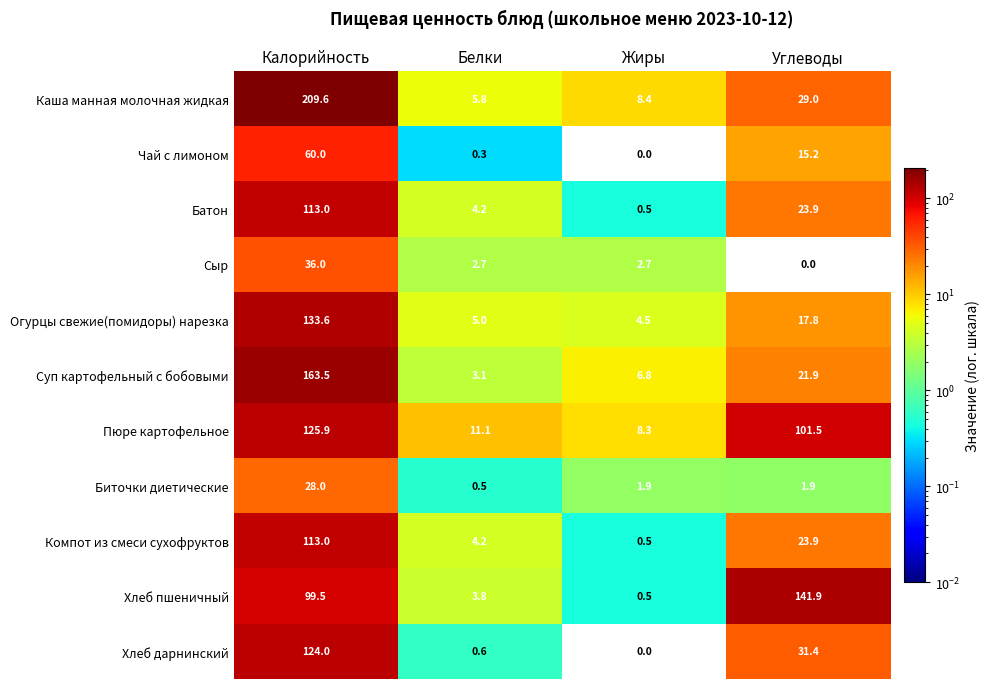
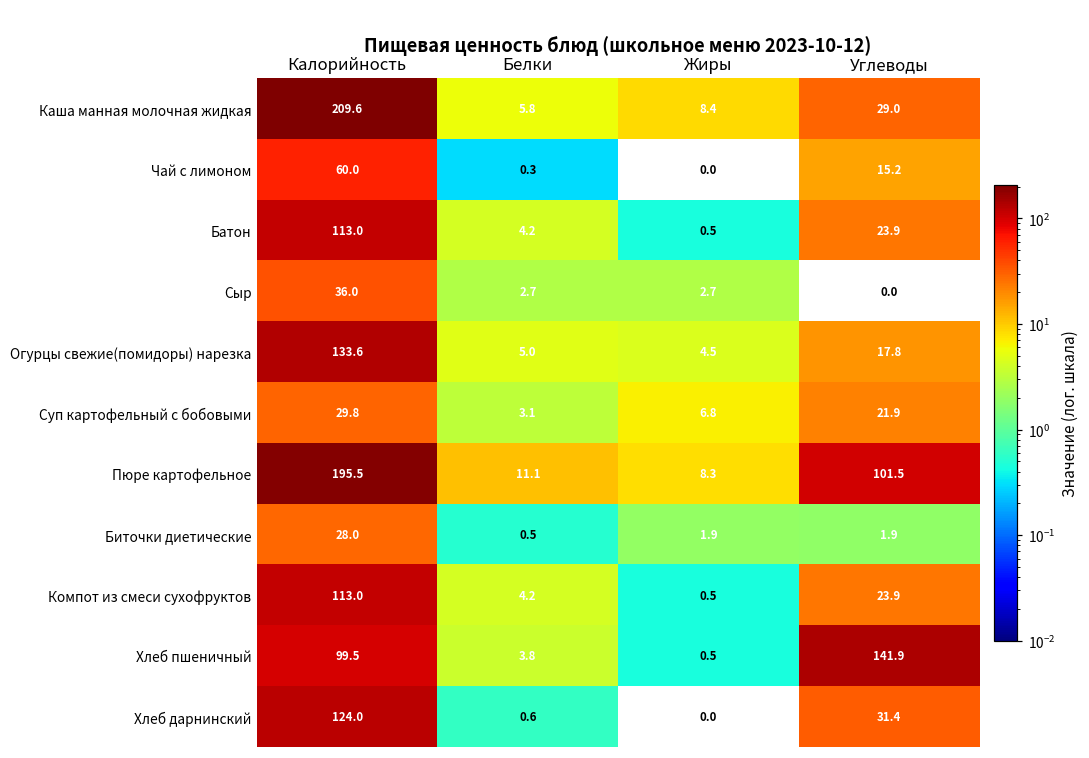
  {
    "Каша манная молочная жидкая": {
      "Калорийность": 209.6,
      "Белки": 5.8,
      "Жиры": 8.4,
      "Углеводы": 29.0
    },
    "Чай с лимоном": {
      "Калорийность": 60.0,
      "Белки": 0.3,
      "Жиры": 0.0,
      "Углеводы": 15.2
    },
    "Батон": {
      "Калорийность": 113.0,
      "Белки": 4.2,
      "Жиры": 0.5,
      "Углеводы": 23.9
    },
    "Сыр": {
      "Калорийность": 36.0,
      "Белки": 2.7,
      "Жиры": 2.7,
      "Углеводы": 0.0
    },
    "Огурцы свежие(помидоры) нарезка": {
      "Калорийность": 133.6,
      "Белки": 5.0,
      "Жиры": 4.5,
      "Углеводы": 17.8
    },
    "Суп картофельный с бобовыми": {
-     "Калорийность": 163.5,
+     "Калорийность": 29.8,
      "Белки": 3.1,
      "Жиры": 6.8,
      "Углеводы": 21.9
    },
    "Пюре картофельное": {
-     "Калорийность": 125.9,
+     "Калорийность": 195.5,
      "Белки": 11.1,
      "Жиры": 8.3,
      "Углеводы": 101.5
    },
    "Биточки диетические": {
      "Калорийность": 28.0,
      "Белки": 0.5,
      "Жиры": 1.9,
      "Углеводы": 1.9
    },
    "Компот из смеси сухофруктов": {
      "Калорийность": 113.0,
      "Белки": 4.2,
      "Жиры": 0.5,
      "Углеводы": 23.9
    },
    "Хлеб пшеничный": {
      "Калорийность": 99.5,
      "Белки": 3.8,
      "Жиры": 0.5,
      "Углеводы": 141.9
    },
    "Хлеб дарнинский": {
      "Калорийность": 124.0,
      "Белки": 0.6,
      "Жиры": 0.0,
      "Углеводы": 31.4
    }
  }
